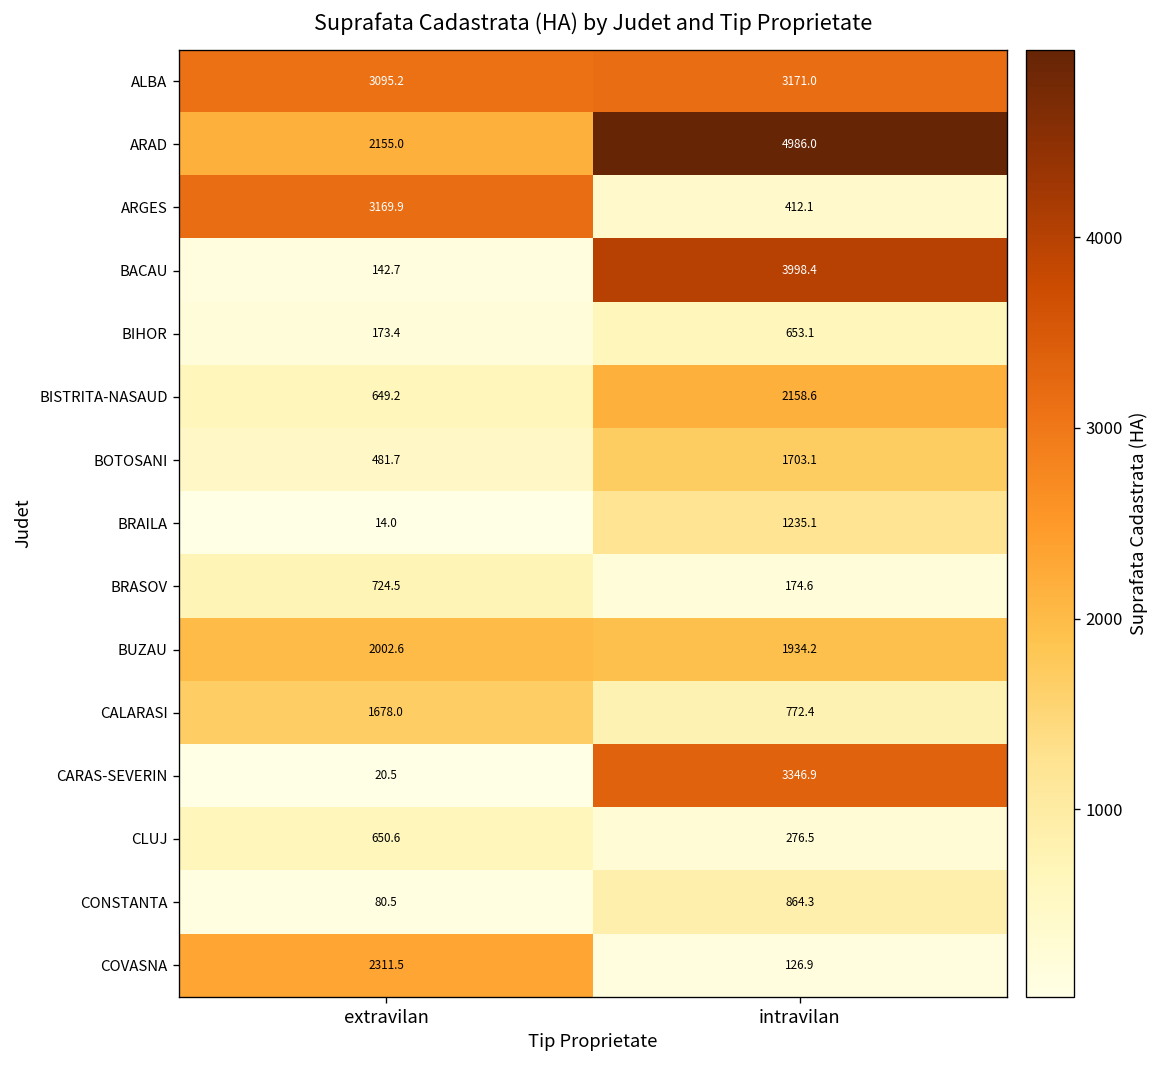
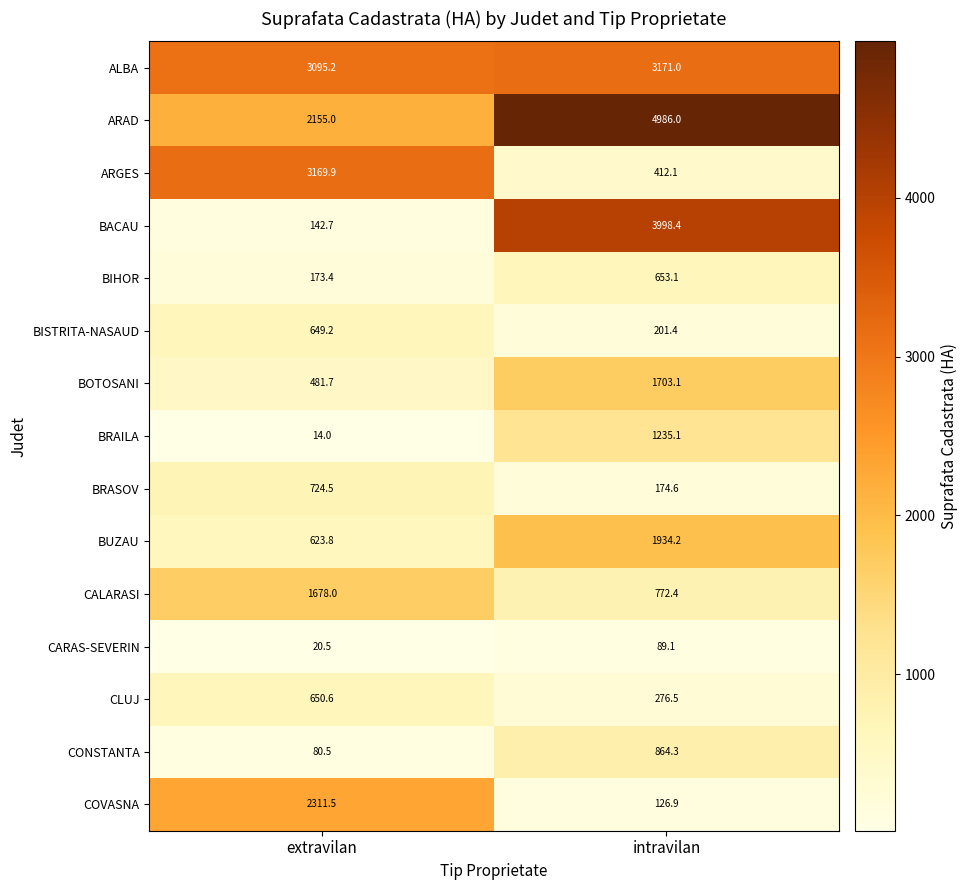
  {
    "ALBA": {
      "extravilan": 3095.2,
      "intravilan": 3171.0
    },
    "ARAD": {
      "extravilan": 2155.0,
      "intravilan": 4986.0
    },
    "ARGES": {
      "extravilan": 3169.9,
      "intravilan": 412.1
    },
    "BACAU": {
      "extravilan": 142.7,
      "intravilan": 3998.4
    },
    "BIHOR": {
      "extravilan": 173.4,
      "intravilan": 653.1
    },
    "BISTRITA-NASAUD": {
      "extravilan": 649.2,
-     "intravilan": 2158.6
+     "intravilan": 201.4
    },
    "BOTOSANI": {
      "extravilan": 481.7,
      "intravilan": 1703.1
    },
    "BRAILA": {
      "extravilan": 14.0,
      "intravilan": 1235.1
    },
    "BRASOV": {
      "extravilan": 724.5,
      "intravilan": 174.6
    },
    "BUZAU": {
-     "extravilan": 2002.6,
+     "extravilan": 623.8,
      "intravilan": 1934.2
    },
    "CALARASI": {
      "extravilan": 1678.0,
      "intravilan": 772.4
    },
    "CARAS-SEVERIN": {
      "extravilan": 20.5,
-     "intravilan": 3346.9
+     "intravilan": 89.1
    },
    "CLUJ": {
      "extravilan": 650.6,
      "intravilan": 276.5
    },
    "CONSTANTA": {
      "extravilan": 80.5,
      "intravilan": 864.3
    },
    "COVASNA": {
      "extravilan": 2311.5,
      "intravilan": 126.9
    }
  }
